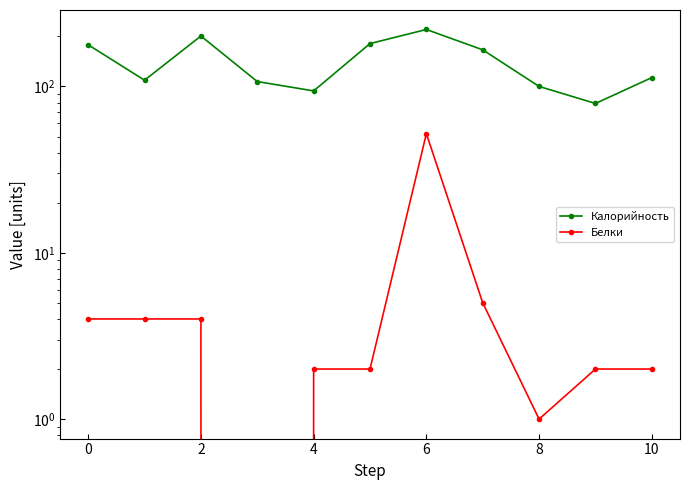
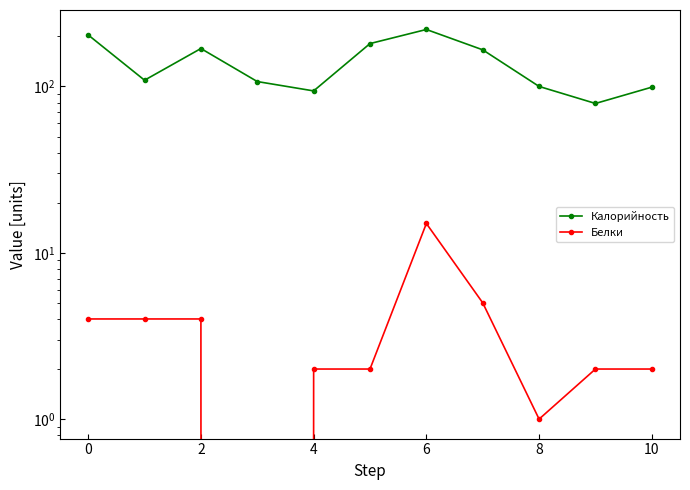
  {
    "Калорийность": {
-     "0": 180,
-     "2": 200,
+     "0": 200,
+     "2": 170,
      "4": 90,
      "6": 220,
      "8": 100,
-     "10": 110
+     "10": 100
    },
    "Белки": {
      "0": 4,
      "2": 4,
      "4": 2,
-     "6": 52,
+     "6": 15,
      "8": 1,
      "10": 2
    }
  }
